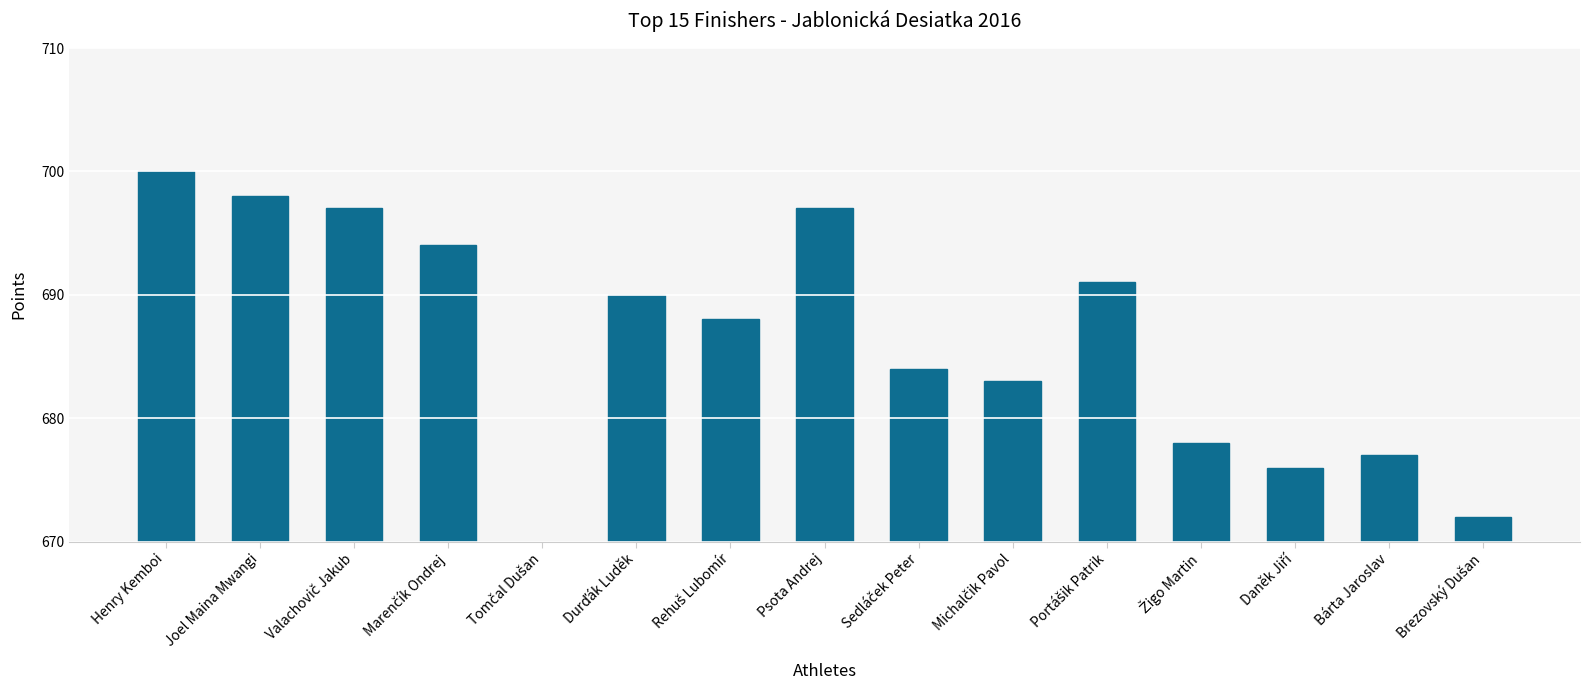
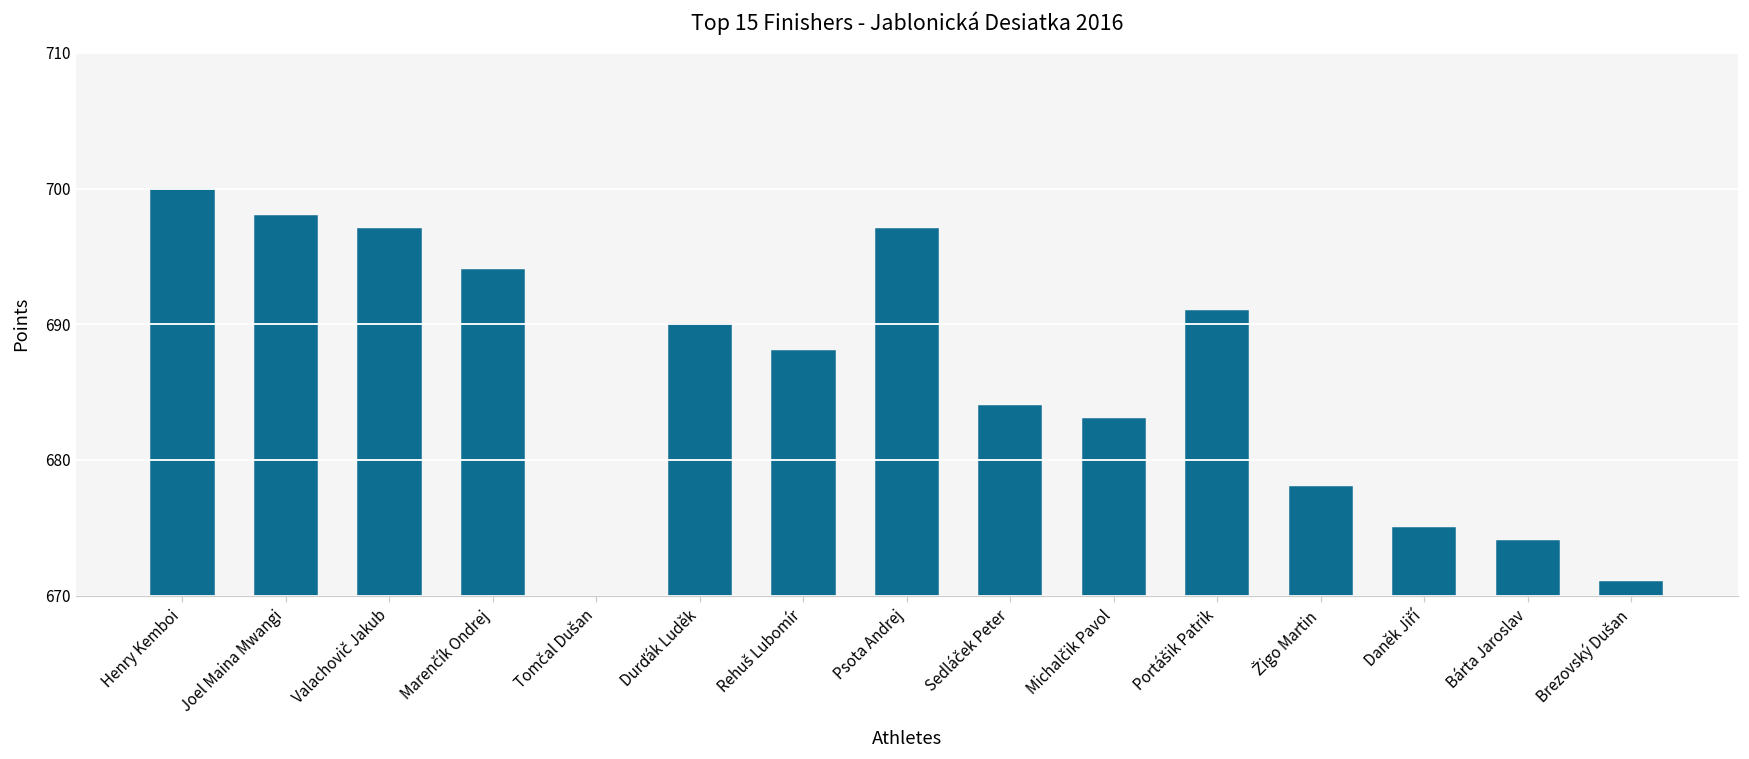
  {
    "Henry Kemboi": 700,
    "Joel Maina Mwangi": 698,
    "Valachovič Jakub": 697,
    "Marenčík Ondrej": 694,
    "Durďák Luděk": 690,
    "Rehuš Lubomír": 688,
    "Psota Andrej": 697,
    "Sedláček Peter": 684,
    "Michalčik Pavol": 683,
    "Portášik Patrik": 691,
    "Žigo Martin": 678,
-   "Daněk Jiří": 676,
-   "Bárta Jaroslav": 677,
-   "Brezovský Dušan": 672
+   "Daněk Jiří": 675,
+   "Bárta Jaroslav": 674,
+   "Brezovský Dušan": 671
  }
